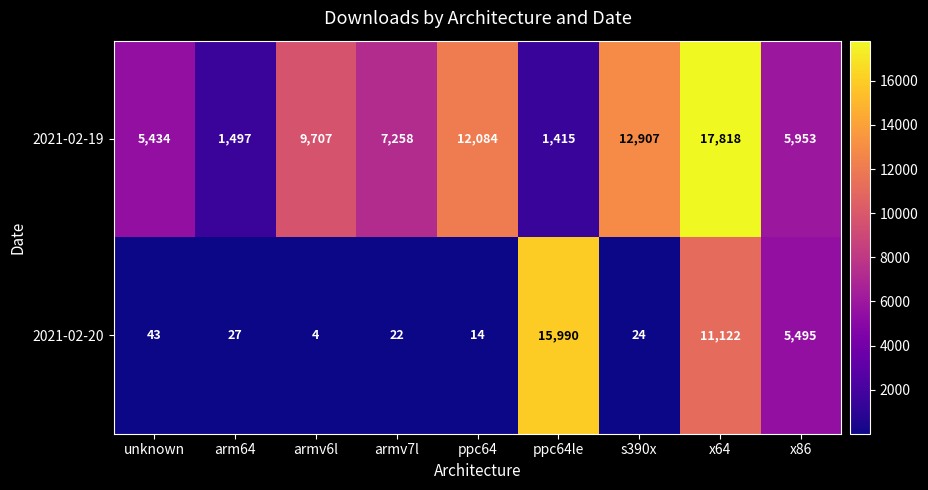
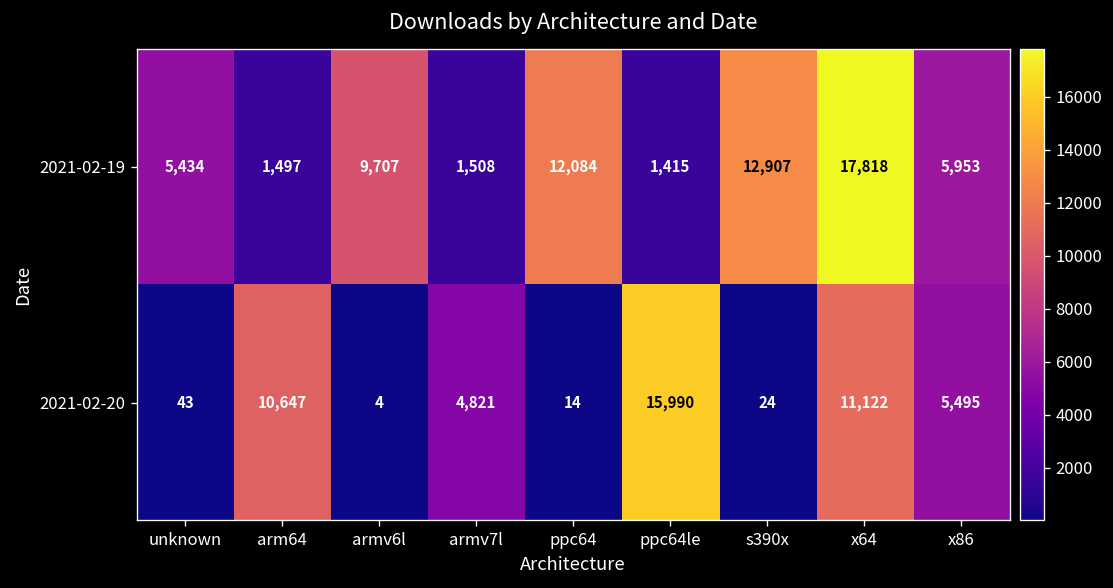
  {
    "2021-02-19": {
      "unknown": "5,434",
      "arm64": "1,497",
      "armv6l": "9,707",
-     "armv7l": "7,258",
+     "armv7l": "1,508",
      "ppc64": "12,084",
      "ppc64le": "1,415",
      "s390x": "12,907",
      "x64": "17,818",
      "x86": "5,953"
    },
    "2021-02-20": {
      "unknown": "43",
-     "arm64": "27",
+     "arm64": "10,647",
      "armv6l": "4",
-     "armv7l": "22",
+     "armv7l": "4,821",
      "ppc64": "14",
      "ppc64le": "15,990",
      "s390x": "24",
      "x64": "11,122",
      "x86": "5,495"
    }
  }
